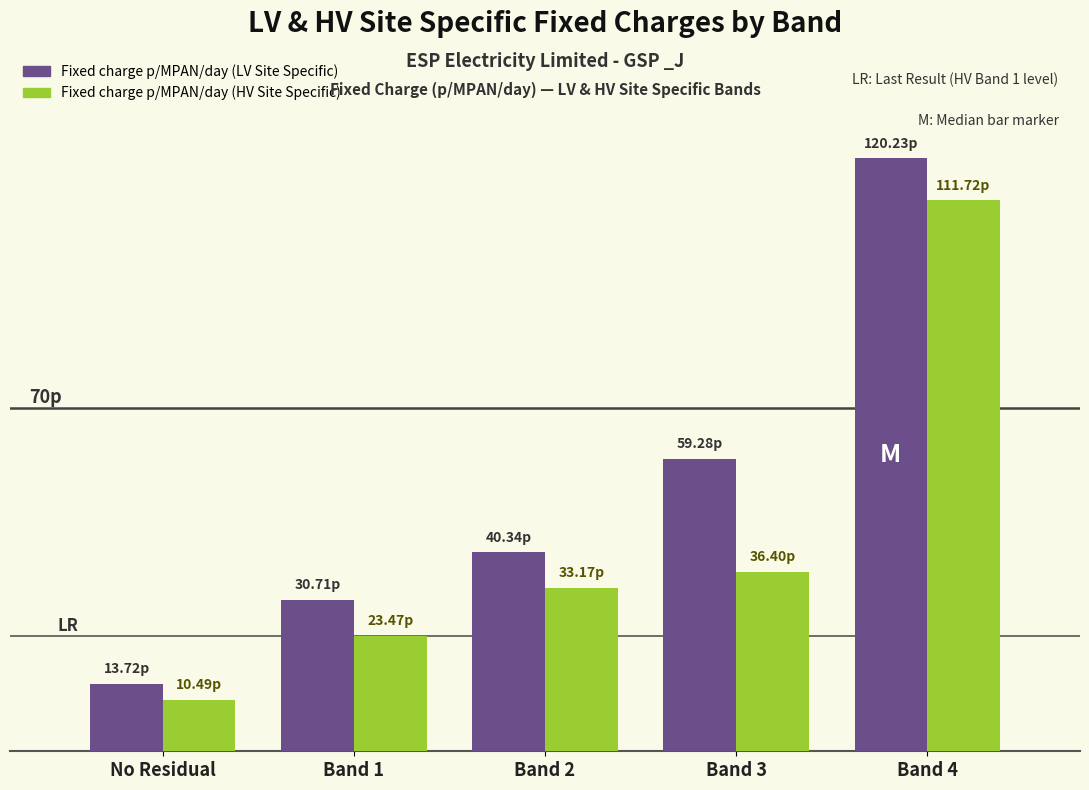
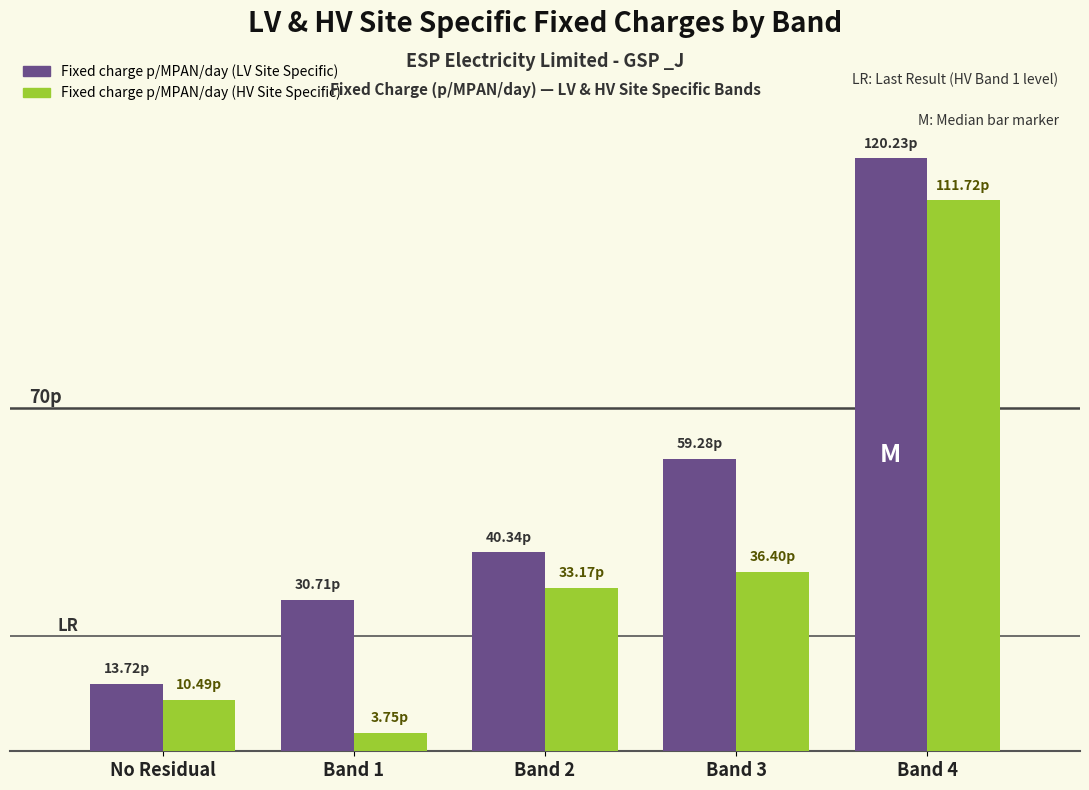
  {
    "Fixed charge p/MPAN/day (LV Site Specific)": {
      "No Residual": "13.72p",
      "Band 1": "30.71p",
      "Band 2": "40.34p",
      "Band 3": "59.28p",
      "Band 4": "120.23p"
    },
    "Fixed charge p/MPAN/day (HV Site Specific)": {
      "No Residual": "10.49p",
-     "Band 1": "23.47p",
+     "Band 1": "3.75p",
      "Band 2": "33.17p",
      "Band 3": "36.40p",
      "Band 4": "111.72p"
    }
  }
